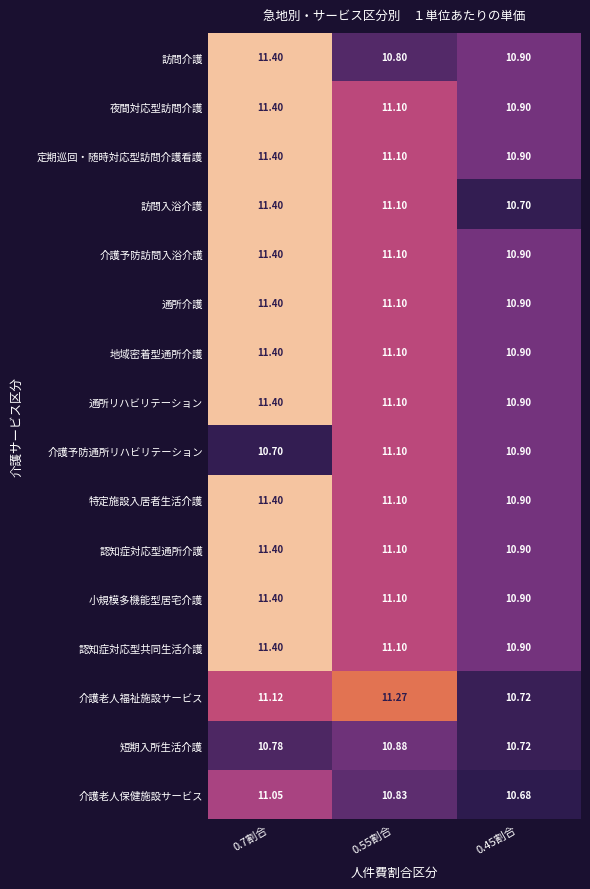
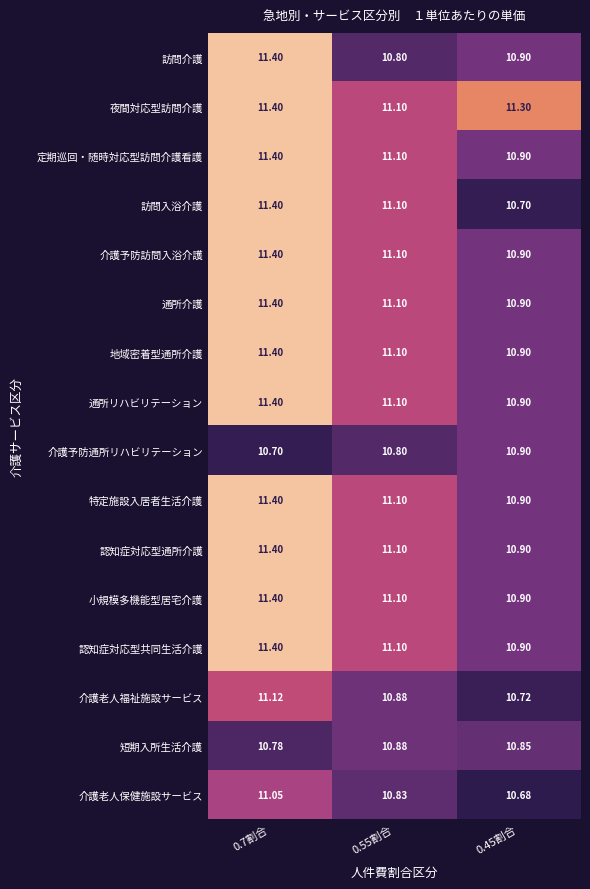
  {
    "訪問介護": {
      "0.7割合": 11.40,
      "0.55割合": 10.80,
      "0.45割合": 10.90
    },
    "夜間対応型訪問介護": {
      "0.7割合": 11.40,
      "0.55割合": 11.10,
-     "0.45割合": 10.90
+     "0.45割合": 11.30
    },
    "定期巡回・随時対応型訪問介護看護": {
      "0.7割合": 11.40,
      "0.55割合": 11.10,
      "0.45割合": 10.90
    },
    "訪問入浴介護": {
      "0.7割合": 11.40,
      "0.55割合": 11.10,
      "0.45割合": 10.70
    },
    "介護予防訪問入浴介護": {
      "0.7割合": 11.40,
      "0.55割合": 11.10,
      "0.45割合": 10.90
    },
    "通所介護": {
      "0.7割合": 11.40,
      "0.55割合": 11.10,
      "0.45割合": 10.90
    },
    "地域密着型通所介護": {
      "0.7割合": 11.40,
      "0.55割合": 11.10,
      "0.45割合": 10.90
    },
    "通所リハビリテーション": {
      "0.7割合": 11.40,
      "0.55割合": 11.10,
      "0.45割合": 10.90
    },
    "介護予防通所リハビリテーション": {
      "0.7割合": 10.70,
-     "0.55割合": 11.10,
+     "0.55割合": 10.80,
      "0.45割合": 10.90
    },
    "特定施設入居者生活介護": {
      "0.7割合": 11.40,
      "0.55割合": 11.10,
      "0.45割合": 10.90
    },
    "認知症対応型通所介護": {
      "0.7割合": 11.40,
      "0.55割合": 11.10,
      "0.45割合": 10.90
    },
    "小規模多機能型居宅介護": {
      "0.7割合": 11.40,
      "0.55割合": 11.10,
      "0.45割合": 10.90
    },
    "認知症対応型共同生活介護": {
      "0.7割合": 11.40,
      "0.55割合": 11.10,
      "0.45割合": 10.90
    },
    "介護老人福祉施設サービス": {
      "0.7割合": 11.12,
-     "0.55割合": 11.27,
+     "0.55割合": 10.88,
      "0.45割合": 10.72
    },
    "短期入所生活介護": {
      "0.7割合": 10.78,
      "0.55割合": 10.88,
-     "0.45割合": 10.72
+     "0.45割合": 10.85
    },
    "介護老人保健施設サービス": {
      "0.7割合": 11.05,
      "0.55割合": 10.83,
      "0.45割合": 10.68
    }
  }
